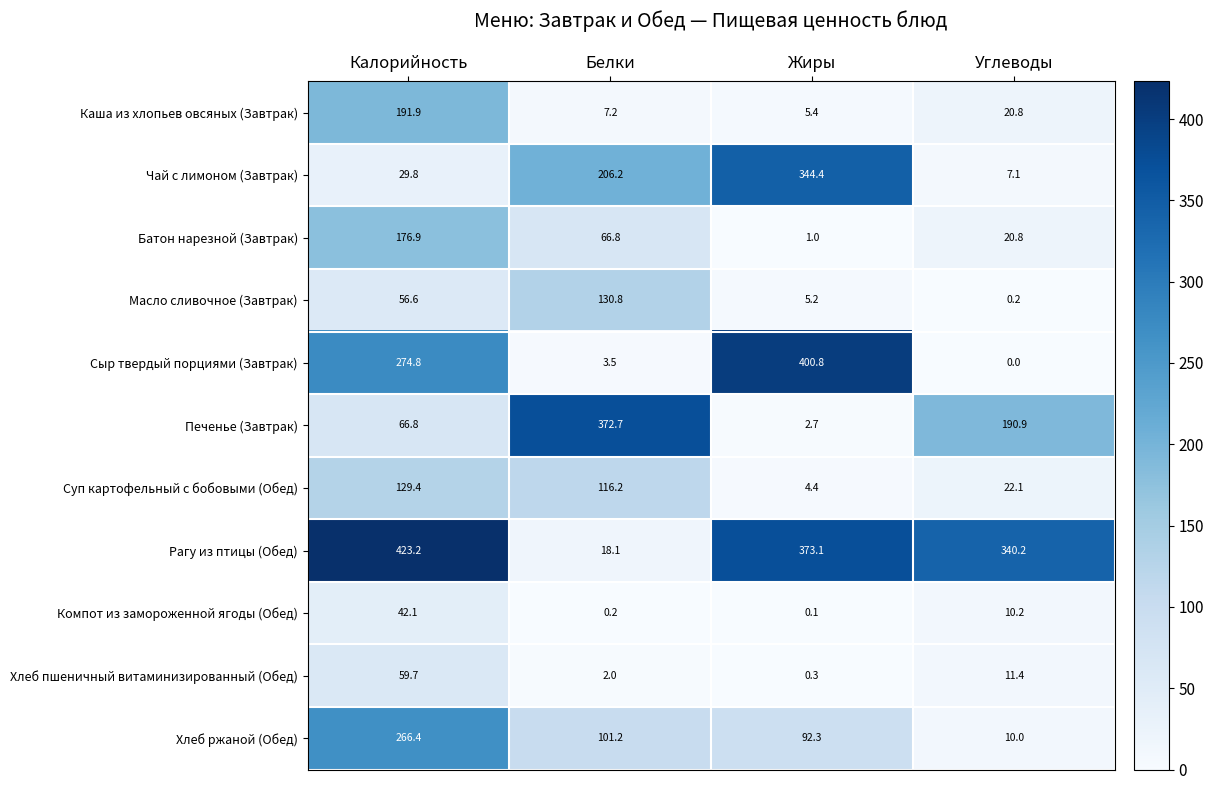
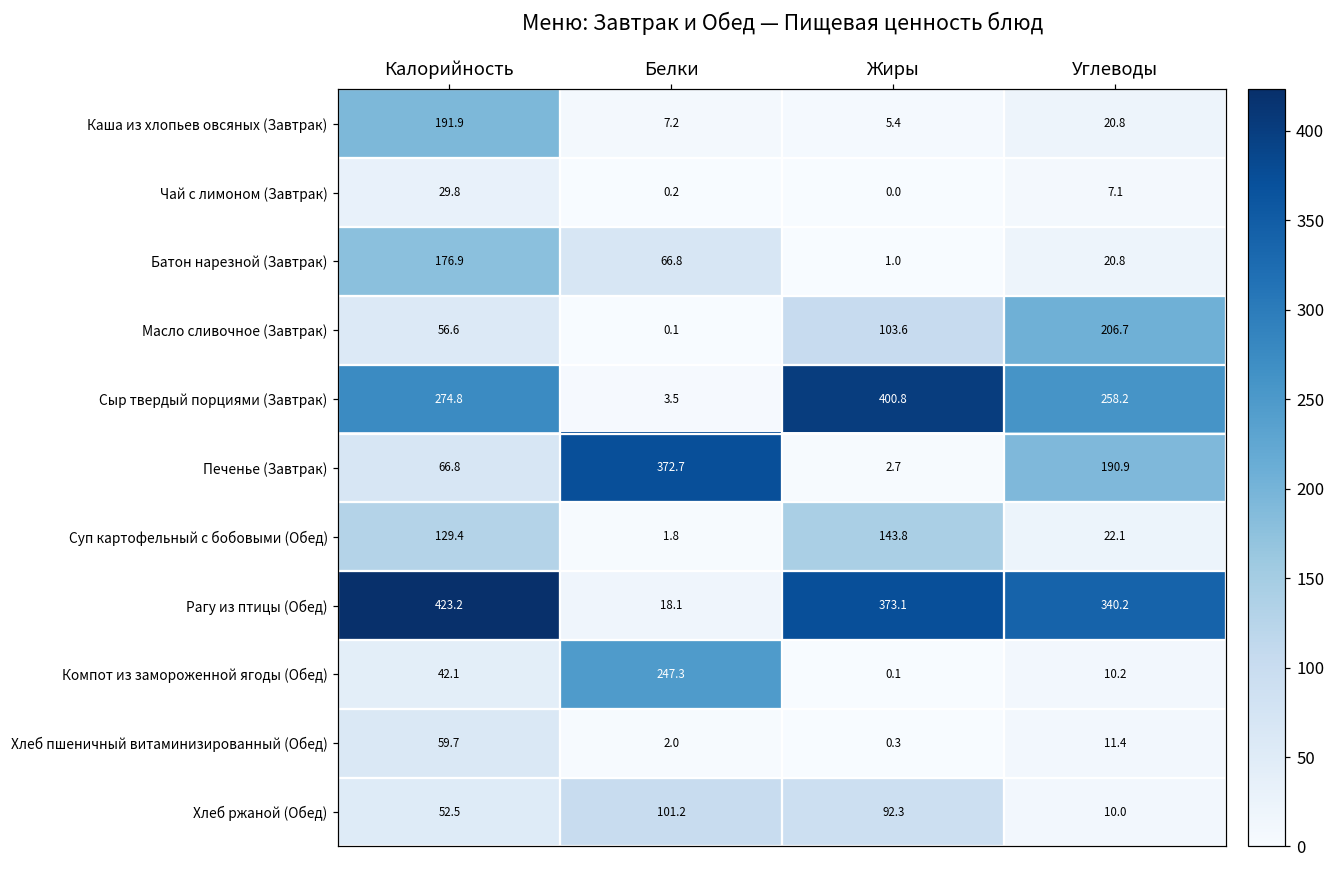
  {
    "Каша из хлопьев овсяных (Завтрак)": {
      "Калорийность": 191.9,
      "Белки": 7.2,
      "Жиры": 5.4,
      "Углеводы": 20.8
    },
    "Чай с лимоном (Завтрак)": {
      "Калорийность": 29.8,
-     "Белки": 206.2,
-     "Жиры": 344.4,
+     "Белки": 0.2,
+     "Жиры": 0.0,
      "Углеводы": 7.1
    },
    "Батон нарезной (Завтрак)": {
      "Калорийность": 176.9,
      "Белки": 66.8,
      "Жиры": 1.0,
      "Углеводы": 20.8
    },
    "Масло сливочное (Завтрак)": {
      "Калорийность": 56.6,
-     "Белки": 130.8,
-     "Жиры": 5.2,
-     "Углеводы": 0.2
+     "Белки": 0.1,
+     "Жиры": 103.6,
+     "Углеводы": 206.7
    },
    "Сыр твердый порциями (Завтрак)": {
      "Калорийность": 274.8,
      "Белки": 3.5,
      "Жиры": 400.8,
-     "Углеводы": 0.0
+     "Углеводы": 258.2
    },
    "Печенье (Завтрак)": {
      "Калорийность": 66.8,
      "Белки": 372.7,
      "Жиры": 2.7,
      "Углеводы": 190.9
    },
    "Суп картофельный с бобовыми (Обед)": {
      "Калорийность": 129.4,
-     "Белки": 116.2,
-     "Жиры": 4.4,
+     "Белки": 1.8,
+     "Жиры": 143.8,
      "Углеводы": 22.1
    },
    "Рагу из птицы (Обед)": {
      "Калорийность": 423.2,
      "Белки": 18.1,
      "Жиры": 373.1,
      "Углеводы": 340.2
    },
    "Компот из замороженной ягоды (Обед)": {
      "Калорийность": 42.1,
-     "Белки": 0.2,
+     "Белки": 247.3,
      "Жиры": 0.1,
      "Углеводы": 10.2
    },
    "Хлеб пшеничный витаминизированный (Обед)": {
      "Калорийность": 59.7,
      "Белки": 2.0,
      "Жиры": 0.3,
      "Углеводы": 11.4
    },
    "Хлеб ржаной (Обед)": {
-     "Калорийность": 266.4,
+     "Калорийность": 52.5,
      "Белки": 101.2,
      "Жиры": 92.3,
      "Углеводы": 10.0
    }
  }
